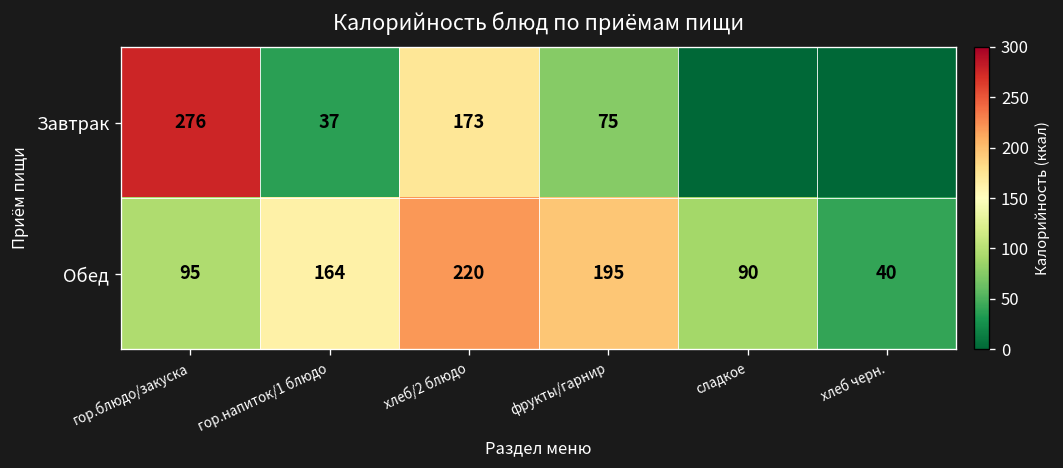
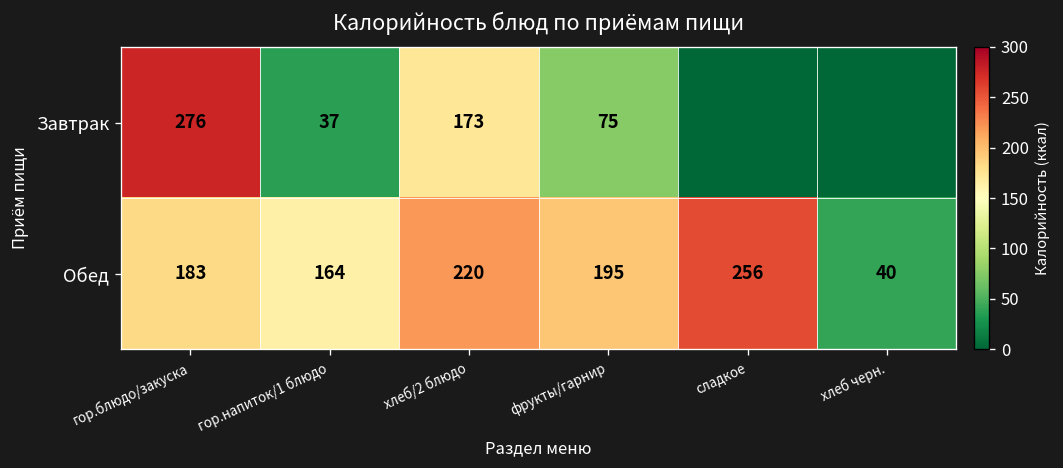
  {
    "Завтрак": {
      "гор.блюдо/закуска": 276,
      "гор.напиток/1 блюдо": 37,
      "хлеб/2 блюдо": 173,
      "фрукты/гарнир": 75
    },
    "Обед": {
-     "гор.блюдо/закуска": 95,
+     "гор.блюдо/закуска": 183,
      "гор.напиток/1 блюдо": 164,
      "хлеб/2 блюдо": 220,
      "фрукты/гарнир": 195,
-     "сладкое": 90,
+     "сладкое": 256,
      "хлеб черн.": 40
    }
  }
